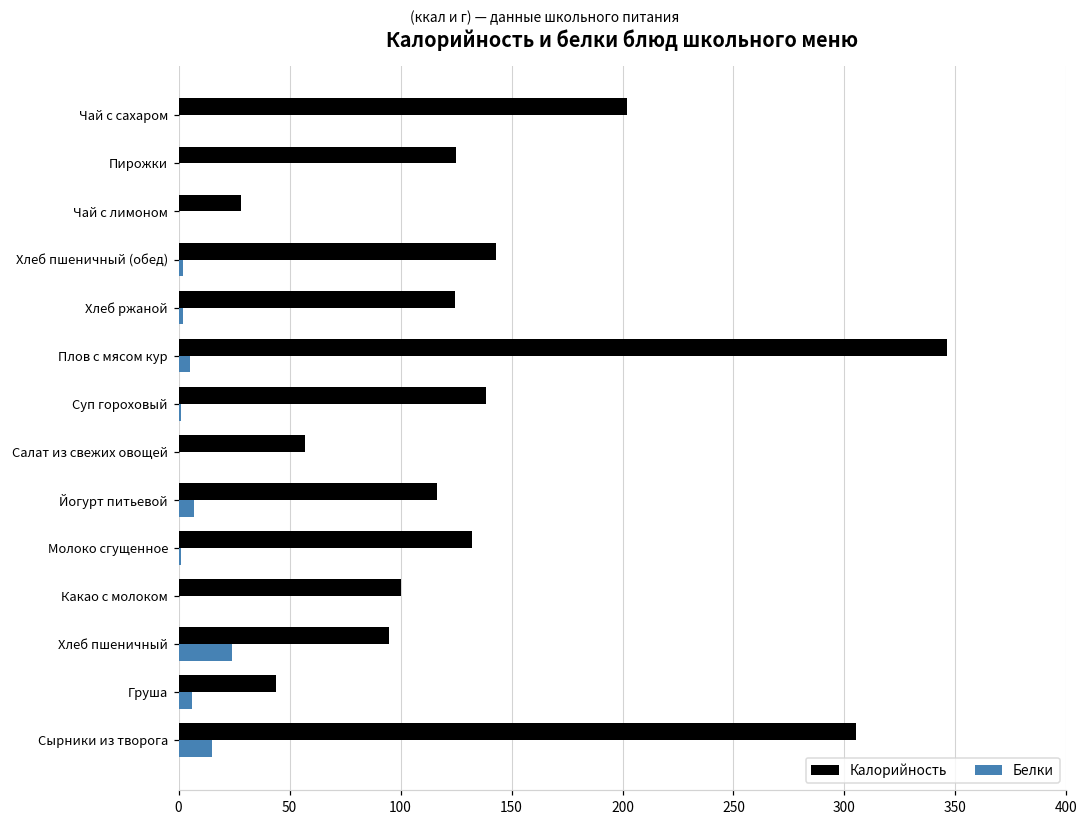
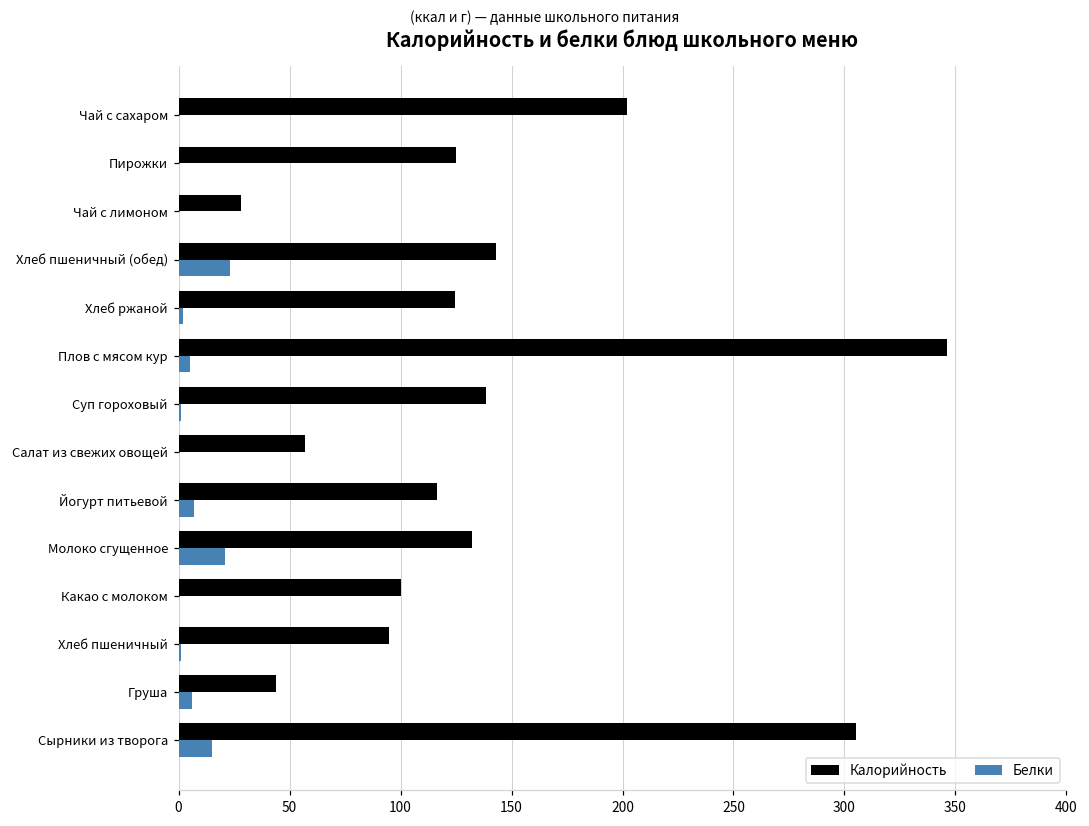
  {
    "Калорийность": {
      "Чай с сахаром": 202,
      "Пирожки": 125,
      "Чай с лимоном": 28,
      "Хлеб пшеничный (обед)": 143,
      "Хлеб ржаной": 125,
      "Плов с мясом кур": 346,
      "Суп гороховый": 139,
      "Салат из свежих овощей": 57,
      "Йогурт питьевой": 116,
      "Молоко сгущенное": 132,
      "Какао с молоком": 100,
      "Хлеб пшеничный": 95,
      "Груша": 44,
      "Сырники из творога": 305
    },
    "Белки": {
      "Чай с сахаром": 0,
      "Пирожки": 0,
      "Чай с лимоном": 0,
-     "Хлеб пшеничный (обед)": 2,
+     "Хлеб пшеничный (обед)": 23,
      "Хлеб ржаной": 2,
      "Плов с мясом кур": 5,
      "Салат из свежих овощей": 0,
      "Йогурт питьевой": 7,
-     "Молоко сгущенное": 1,
+     "Молоко сгущенное": 21,
      "Какао с молоком": 0,
-     "Хлеб пшеничный": 24,
+     "Хлеб пшеничный": 1,
      "Груша": 6,
      "Сырники из творога": 15
    }
  }
